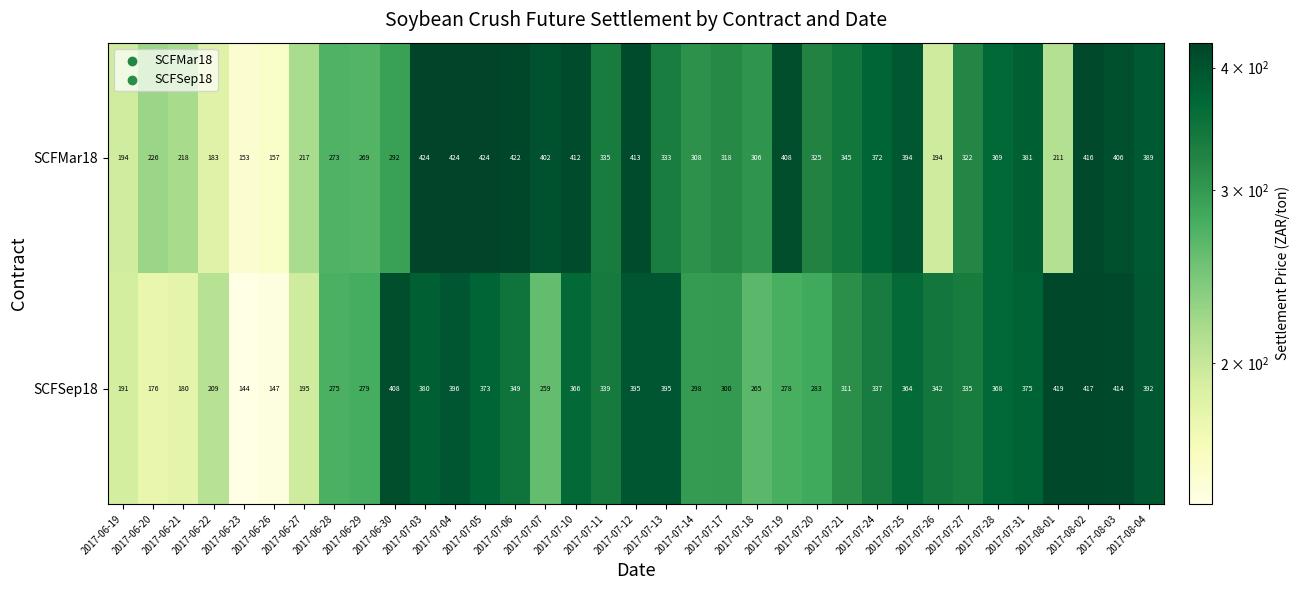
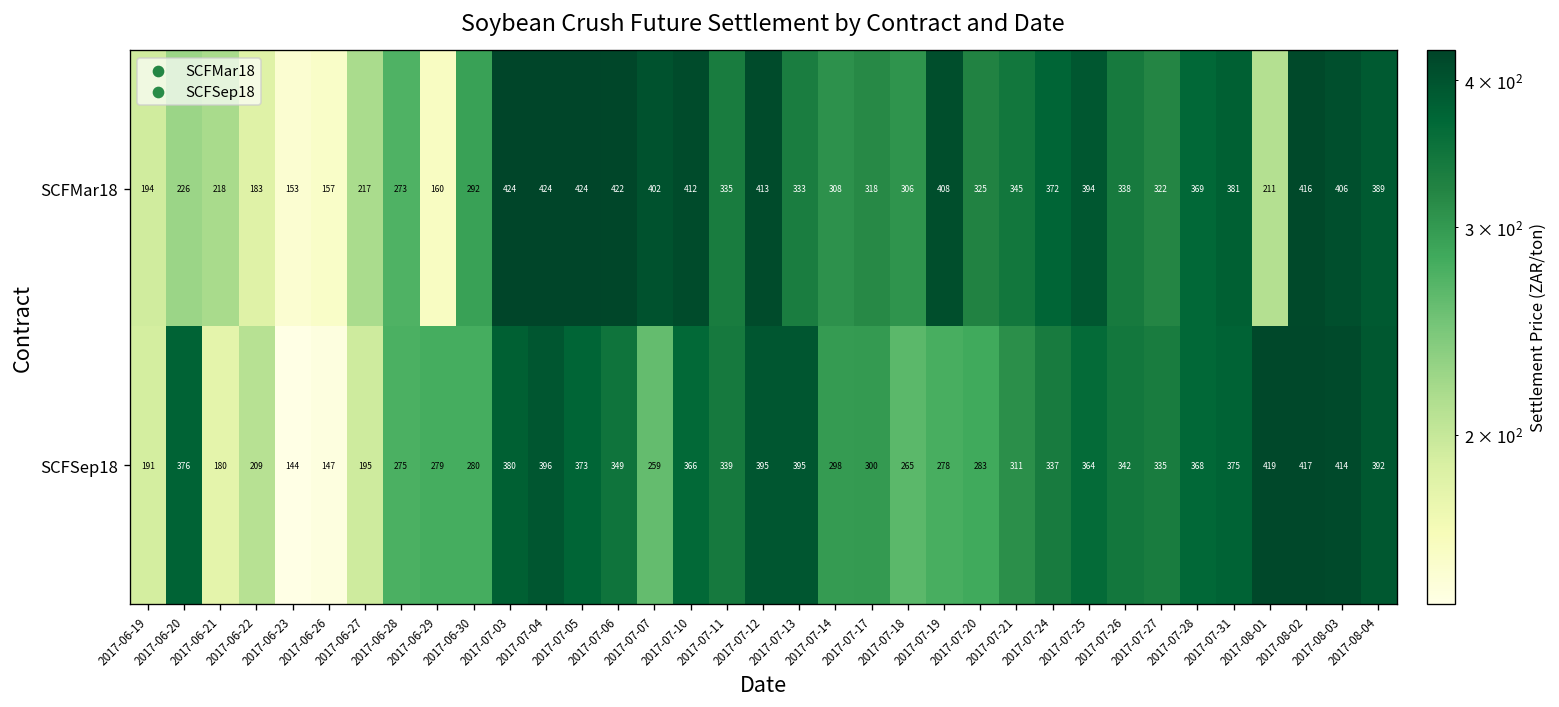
  {
    "SCFMar18": {
      "2017-06-19": 194,
      "2017-06-20": 226,
      "2017-06-21": 218,
      "2017-06-22": 183,
      "2017-06-23": 153,
      "2017-06-26": 157,
      "2017-06-27": 217,
      "2017-06-28": 273,
-     "2017-06-29": 269,
+     "2017-06-29": 160,
      "2017-06-30": 292,
      "2017-07-03": 424,
      "2017-07-04": 424,
      "2017-07-05": 424,
      "2017-07-06": 422,
      "2017-07-07": 402,
      "2017-07-10": 412,
      "2017-07-11": 335,
      "2017-07-12": 413,
      "2017-07-13": 333,
      "2017-07-14": 308,
      "2017-07-17": 318,
      "2017-07-18": 306,
      "2017-07-19": 408,
      "2017-07-20": 325,
      "2017-07-21": 345,
      "2017-07-24": 372,
      "2017-07-25": 394,
-     "2017-07-26": 194,
+     "2017-07-26": 338,
      "2017-07-27": 322,
      "2017-07-28": 369,
      "2017-07-31": 381,
      "2017-08-01": 211,
      "2017-08-02": 416,
      "2017-08-03": 406,
      "2017-08-04": 389
    },
    "SCFSep18": {
      "2017-06-19": 191,
-     "2017-06-20": 176,
+     "2017-06-20": 376,
      "2017-06-21": 180,
      "2017-06-22": 209,
      "2017-06-23": 144,
      "2017-06-26": 147,
      "2017-06-27": 195,
      "2017-06-28": 275,
      "2017-06-29": 279,
-     "2017-06-30": 408,
+     "2017-06-30": 280,
      "2017-07-03": 380,
      "2017-07-04": 396,
      "2017-07-05": 373,
      "2017-07-06": 349,
      "2017-07-07": 259,
      "2017-07-10": 366,
      "2017-07-11": 339,
      "2017-07-12": 395,
      "2017-07-13": 395,
      "2017-07-14": 298,
      "2017-07-17": 300,
      "2017-07-18": 265,
      "2017-07-19": 278,
      "2017-07-20": 283,
      "2017-07-21": 311,
      "2017-07-24": 337,
      "2017-07-25": 364,
      "2017-07-26": 342,
      "2017-07-27": 335,
      "2017-07-28": 368,
      "2017-07-31": 375,
      "2017-08-01": 419,
      "2017-08-02": 417,
      "2017-08-03": 414,
      "2017-08-04": 392
    }
  }
